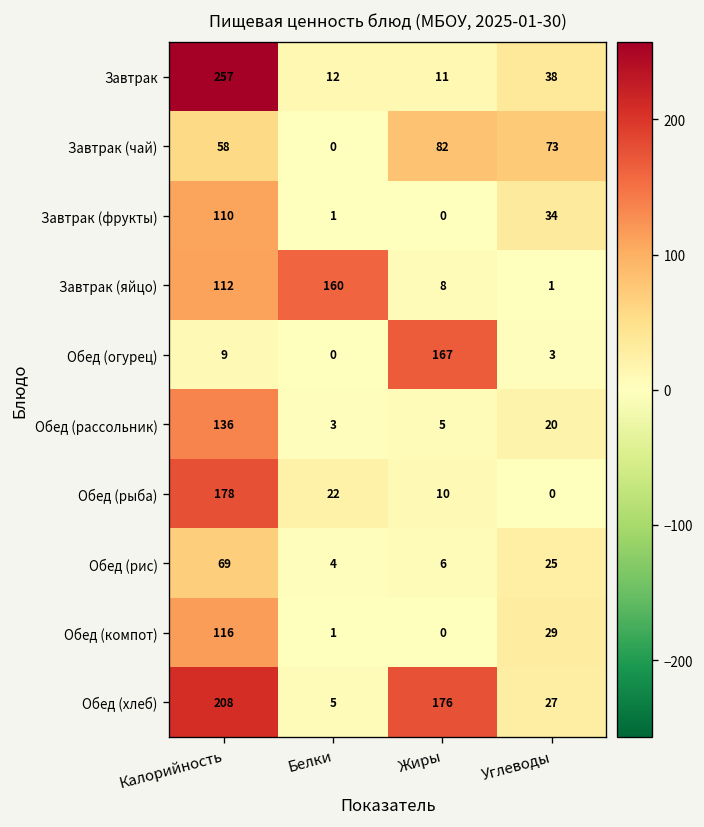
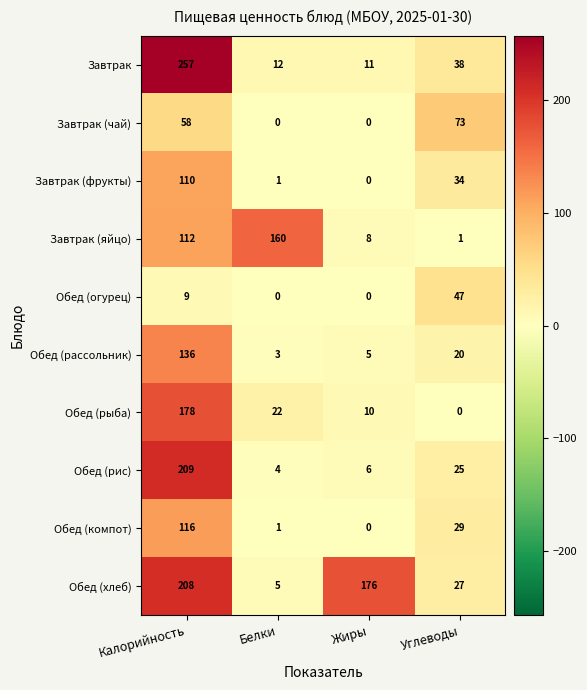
  {
    "Завтрак": {
      "Калорийность": 257,
      "Белки": 12,
      "Жиры": 11,
      "Углеводы": 38
    },
    "Завтрак (чай)": {
      "Калорийность": 58,
      "Белки": 0,
-     "Жиры": 82,
+     "Жиры": 0,
      "Углеводы": 73
    },
    "Завтрак (фрукты)": {
      "Калорийность": 110,
      "Белки": 1,
      "Жиры": 0,
      "Углеводы": 34
    },
    "Завтрак (яйцо)": {
      "Калорийность": 112,
      "Белки": 160,
      "Жиры": 8,
      "Углеводы": 1
    },
    "Обед (огурец)": {
      "Калорийность": 9,
      "Белки": 0,
-     "Жиры": 167,
-     "Углеводы": 3
+     "Жиры": 0,
+     "Углеводы": 47
    },
    "Обед (рассольник)": {
      "Калорийность": 136,
      "Белки": 3,
      "Жиры": 5,
      "Углеводы": 20
    },
    "Обед (рыба)": {
      "Калорийность": 178,
      "Белки": 22,
      "Жиры": 10,
      "Углеводы": 0
    },
    "Обед (рис)": {
-     "Калорийность": 69,
+     "Калорийность": 209,
      "Белки": 4,
      "Жиры": 6,
      "Углеводы": 25
    },
    "Обед (компот)": {
      "Калорийность": 116,
      "Белки": 1,
      "Жиры": 0,
      "Углеводы": 29
    },
    "Обед (хлеб)": {
      "Калорийность": 208,
      "Белки": 5,
      "Жиры": 176,
      "Углеводы": 27
    }
  }
